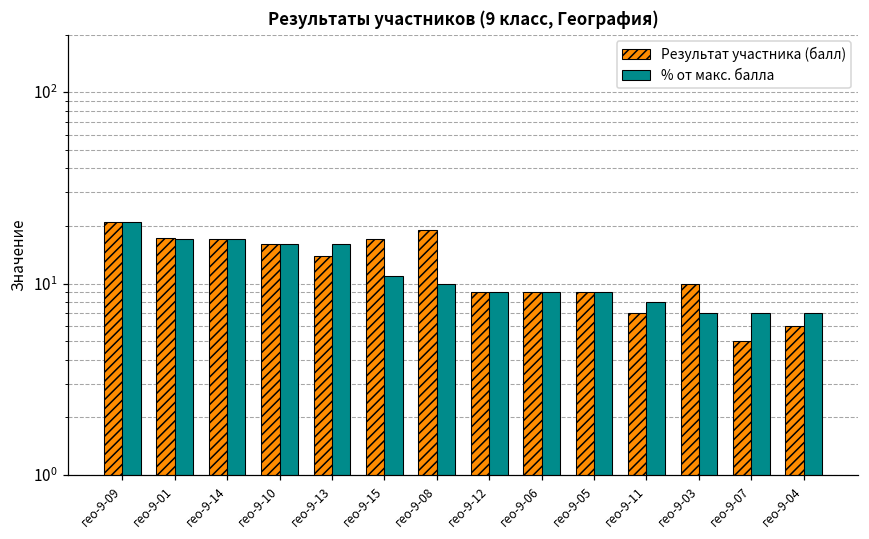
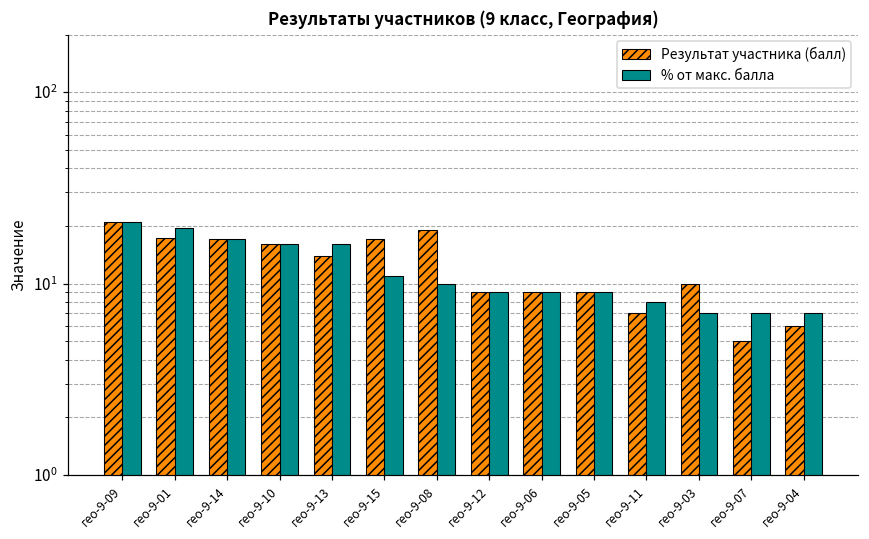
  {
    "Результат участника (балл)": {
      "гео-9-09": 21,
      "гео-9-01": 17,
      "гео-9-14": 17,
      "гео-9-10": 16,
      "гео-9-13": 14,
      "гео-9-15": 17,
      "гео-9-08": 19,
      "гео-9-12": 9,
      "гео-9-06": 9,
      "гео-9-05": 9,
      "гео-9-11": 7,
      "гео-9-03": 10,
      "гео-9-07": 5,
      "гео-9-04": 6
    },
    "% от макс. балла": {
      "гео-9-09": 21,
-     "гео-9-01": 17,
+     "гео-9-01": 20,
      "гео-9-14": 17,
      "гео-9-10": 16,
      "гео-9-13": 16,
      "гео-9-15": 11,
      "гео-9-08": 10,
      "гео-9-12": 9,
      "гео-9-06": 9,
      "гео-9-05": 9,
      "гео-9-11": 8,
      "гео-9-03": 7,
      "гео-9-07": 7,
      "гео-9-04": 7
    }
  }
